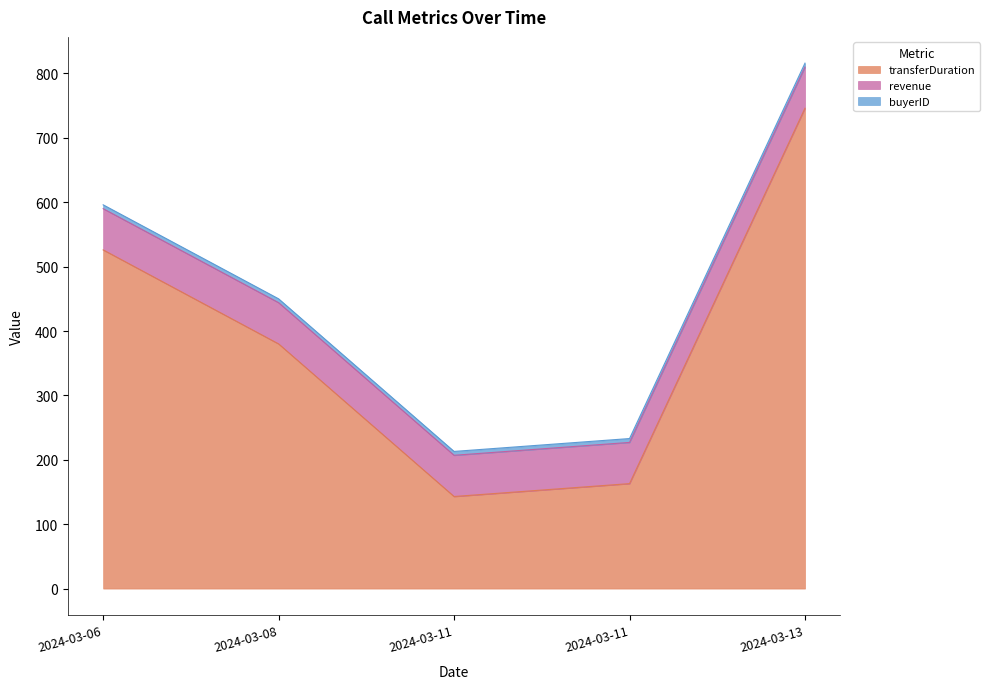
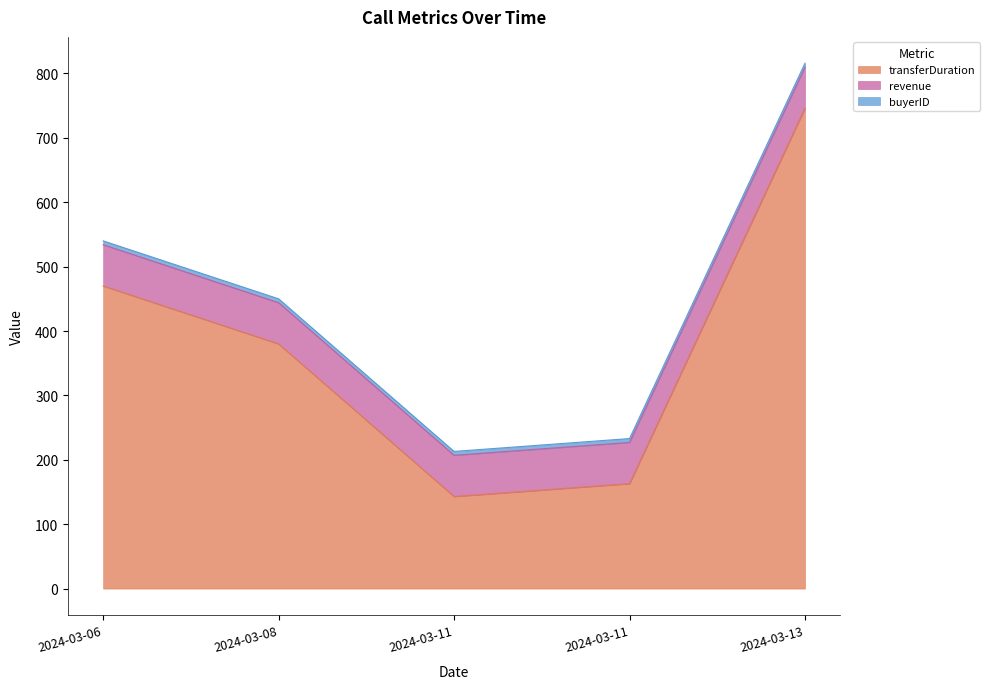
  {
    "transferDuration": {
-     "2024-03-06": 530,
+     "2024-03-06": 470,
      "2024-03-08": 380,
      "2024-03-13": 750
    },
    "revenue": {
      "2024-03-06": 60,
      "2024-03-08": 60,
      "2024-03-13": 60
    },
    "buyerID": {
      "2024-03-06": 10,
      "2024-03-08": 10,
      "2024-03-13": 10
    }
  }
